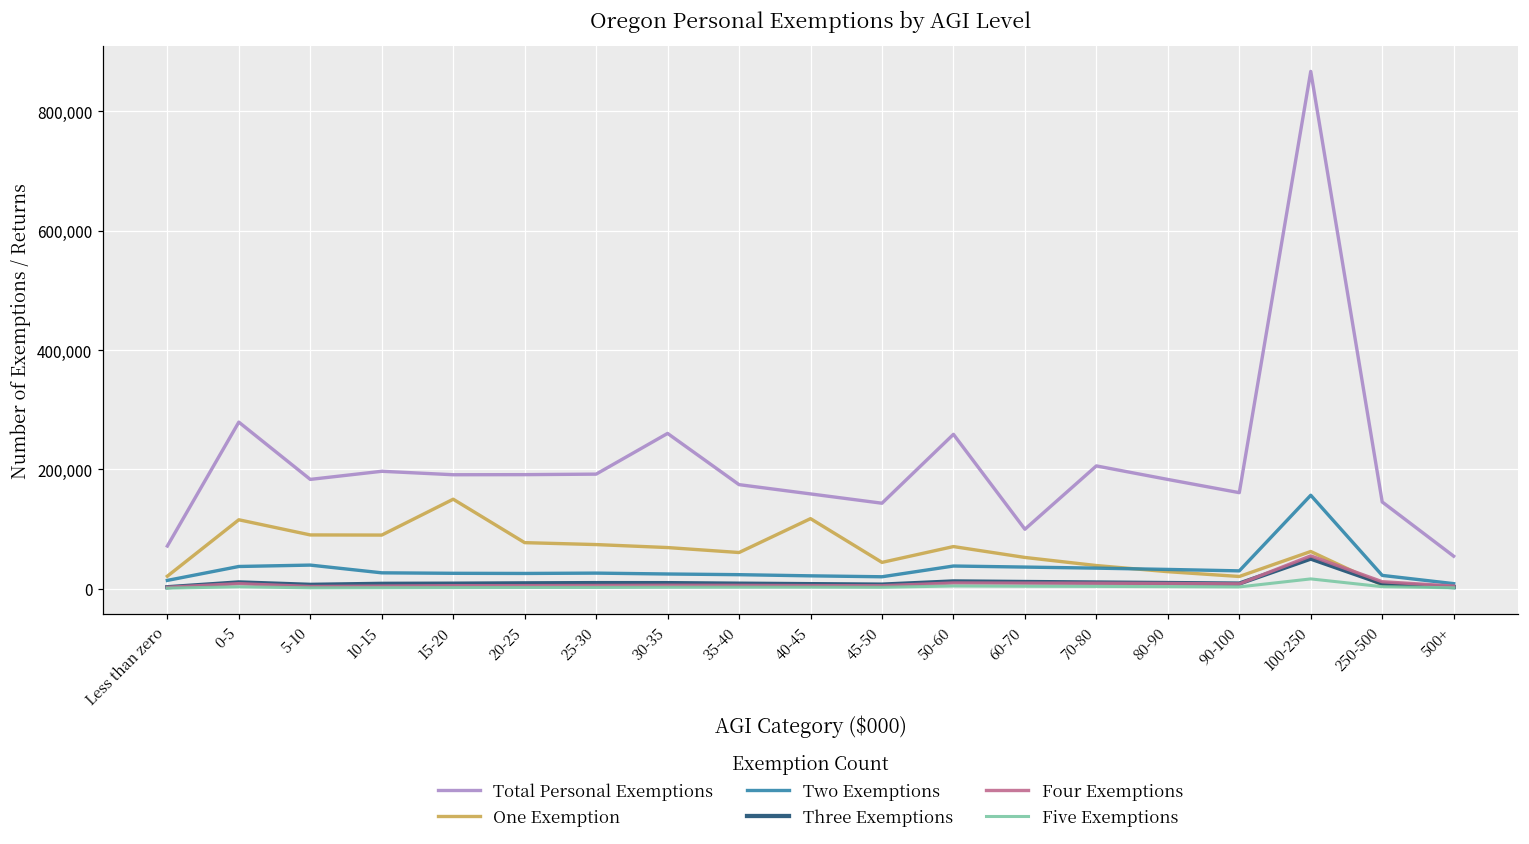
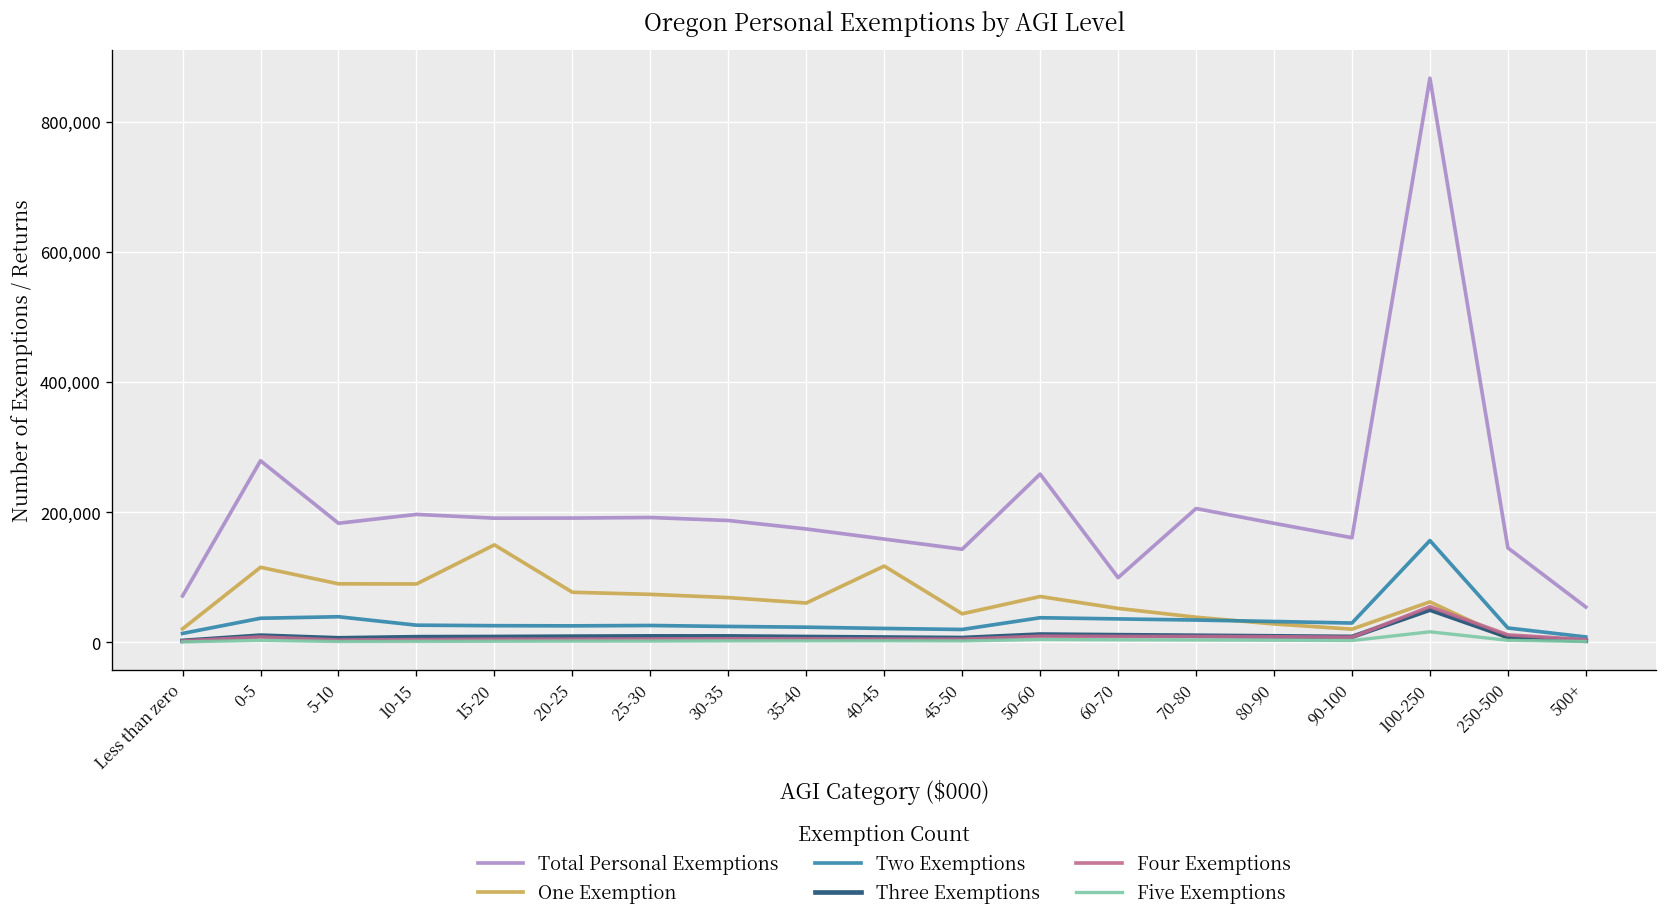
  {
    "Total Personal Exemptions": {
      "Less than zero": "70,000",
      "0-5": "280,000",
      "5-10": "180,000",
      "10-15": "200,000",
      "15-20": "190,000",
      "20-25": "190,000",
      "25-30": "190,000",
-     "30-35": "260,000",
+     "30-35": "190,000",
      "35-40": "170,000",
      "40-45": "160,000",
      "45-50": "140,000",
      "50-60": "260,000",
      "60-70": "100,000",
      "70-80": "210,000",
      "80-90": "180,000",
      "90-100": "160,000",
      "100-250": "870,000",
      "250-500": "150,000",
      "500+": "50,000"
    },
    "One Exemption": {
      "Less than zero": "20,000",
      "0-5": "120,000",
      "5-10": "90,000",
      "10-15": "90,000",
      "15-20": "150,000",
      "20-25": "80,000",
      "25-30": "70,000",
      "30-35": "70,000",
      "35-40": "60,000",
      "40-45": "120,000",
      "45-50": "40,000",
      "50-60": "70,000",
      "60-70": "50,000",
      "90-100": "20,000",
      "100-250": "60,000"
    },
    "Two Exemptions": {
      "Less than zero": "10,000",
      "0-5": "40,000",
      "5-10": "40,000",
      "10-15": "30,000",
      "15-20": "30,000",
      "20-25": "30,000",
      "25-30": "30,000",
      "30-35": "20,000",
      "35-40": "20,000",
      "40-45": "20,000",
      "45-50": "20,000",
      "50-60": "40,000",
      "60-70": "40,000",
      "90-100": "30,000",
      "100-250": "160,000",
      "250-500": "20,000"
    },
    "Five Exemptions": {
      "0-5": "0",
      "50-60": "0",
      "60-70": "0",
      "70-80": "0",
      "80-90": "0",
      "90-100": "0",
      "100-250": "20,000"
    }
  }
